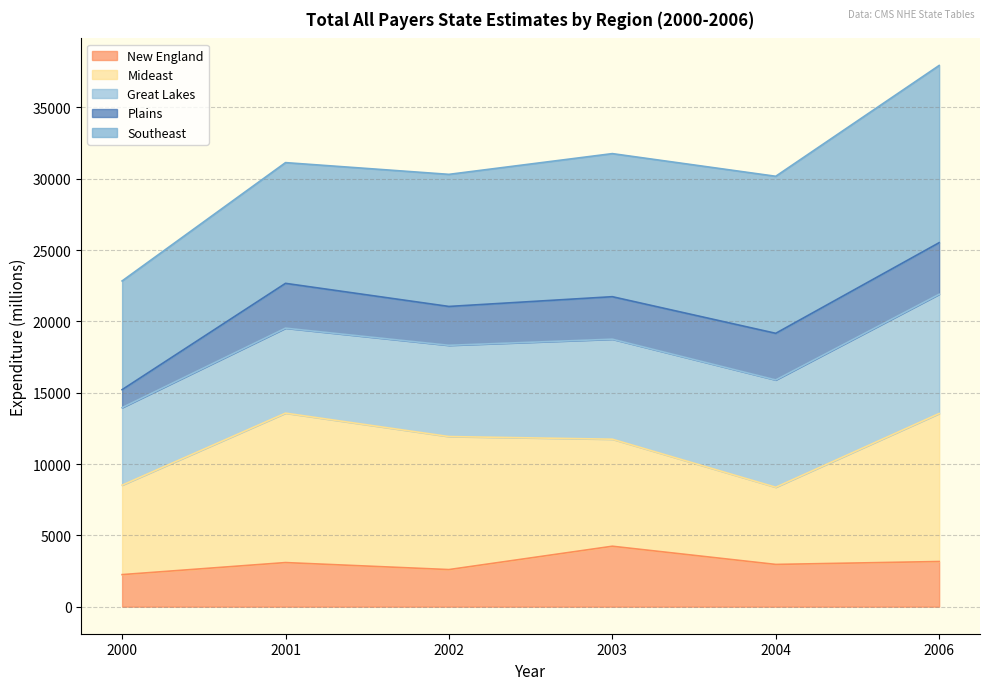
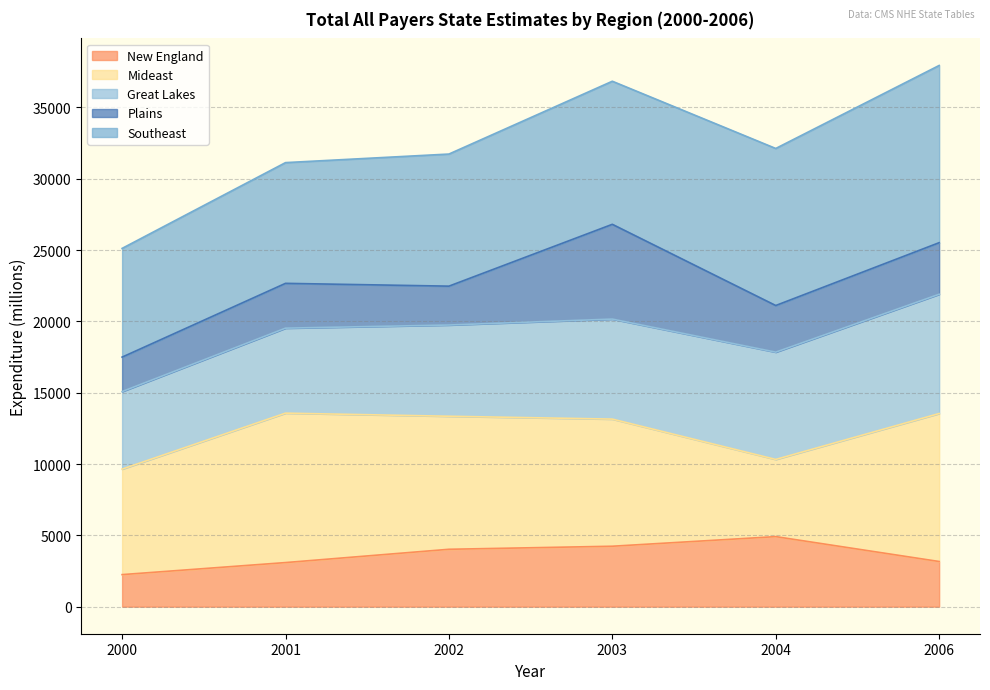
  {
    "New England": {
      "2000": 2200,
      "2001": 3100,
-     "2002": 2600,
+     "2002": 4000,
      "2003": 4200,
-     "2004": 3000,
+     "2004": 4900,
      "2006": 3200
    },
    "Mideast": {
-     "2000": 6300,
+     "2000": 7400,
      "2001": 10500,
      "2002": 9300,
-     "2003": 7500,
+     "2003": 8900,
      "2004": 5400,
      "2006": 10400
    },
    "Plains": {
-     "2000": 1300,
+     "2000": 2400,
      "2001": 3100,
      "2002": 2700,
-     "2003": 3000,
+     "2003": 6600,
      "2004": 3300,
      "2006": 3600
    }
  }
